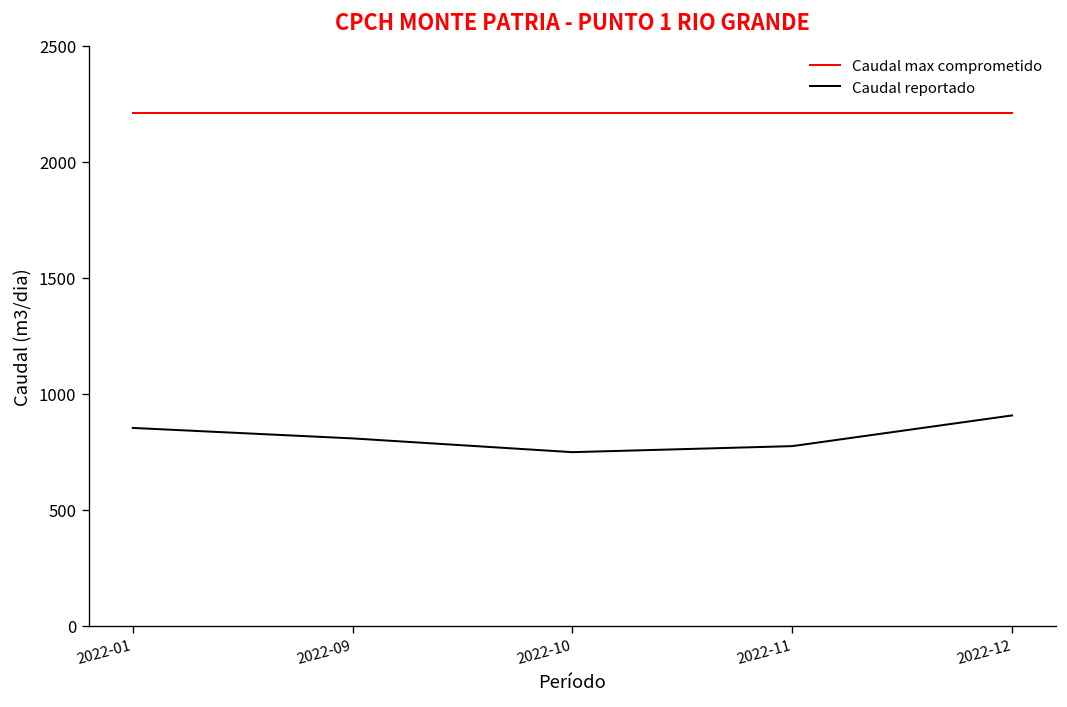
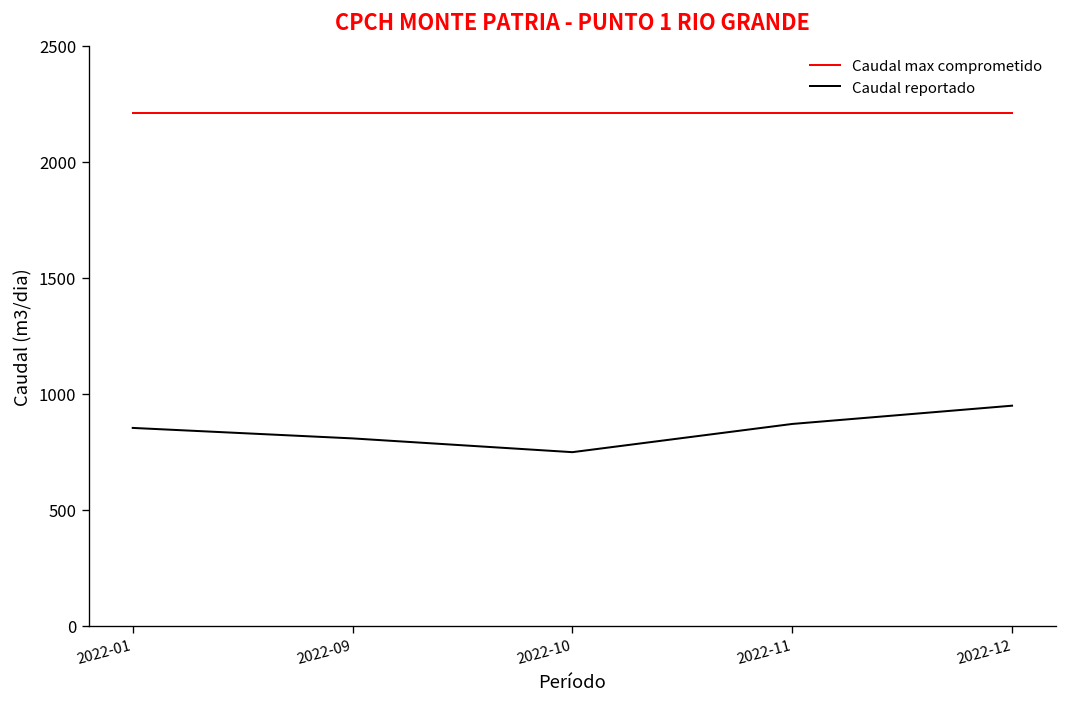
  {
    "Caudal max comprometido": {
      "2022-01": 2210,
      "2022-09": 2210,
      "2022-10": 2210,
      "2022-11": 2210,
      "2022-12": 2210
    },
    "Caudal reportado": {
      "2022-01": 850,
      "2022-09": 810,
      "2022-10": 750,
-     "2022-11": 770,
-     "2022-12": 910
+     "2022-11": 870,
+     "2022-12": 950
    }
  }
